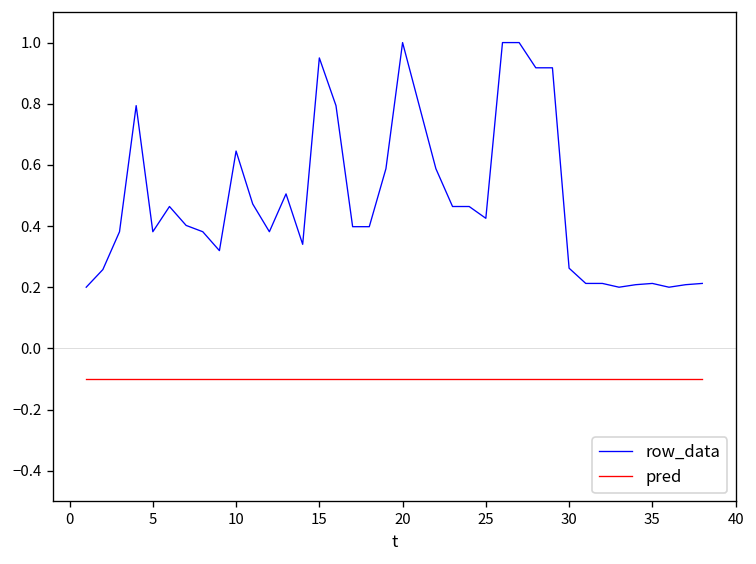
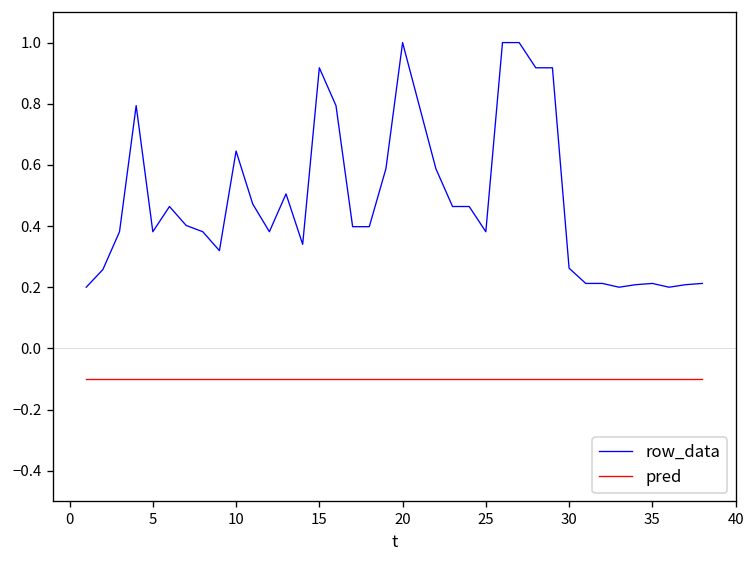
  {
    "row_data": {
      "5": 0.38,
      "10": 0.65,
-     "15": 0.95,
+     "15": 0.92,
      "20": 1.00,
-     "25": 0.43,
+     "25": 0.38,
      "30": 0.26,
      "35": 0.21
    },
    "pred": {
      "5": -0.10,
      "10": -0.10,
      "15": -0.10,
      "20": -0.10,
      "25": -0.10,
      "30": -0.10,
      "35": -0.10
    }
  }
